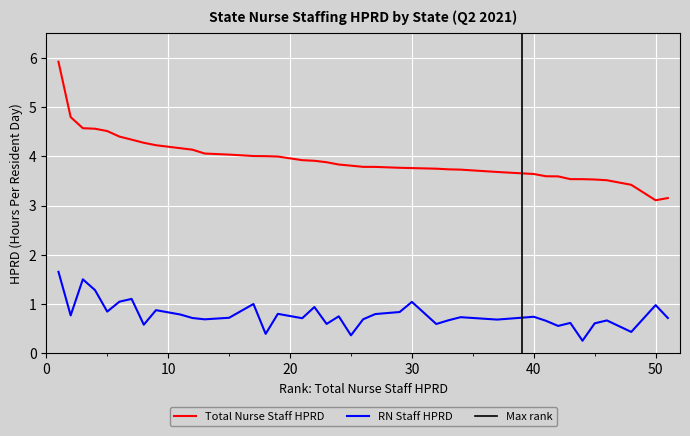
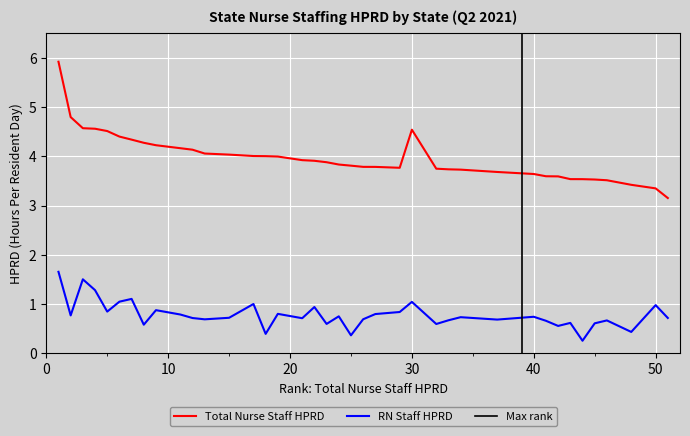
  {
    "Total Nurse Staff HPRD": {
-     "30": 3.8,
+     "30": 4.5,
      "40": 3.6,
-     "50": 3.1
+     "50": 3.4
    },
    "RN Staff HPRD": {
      "30": 1.0,
      "40": 0.7,
      "50": 1.0
    }
  }
